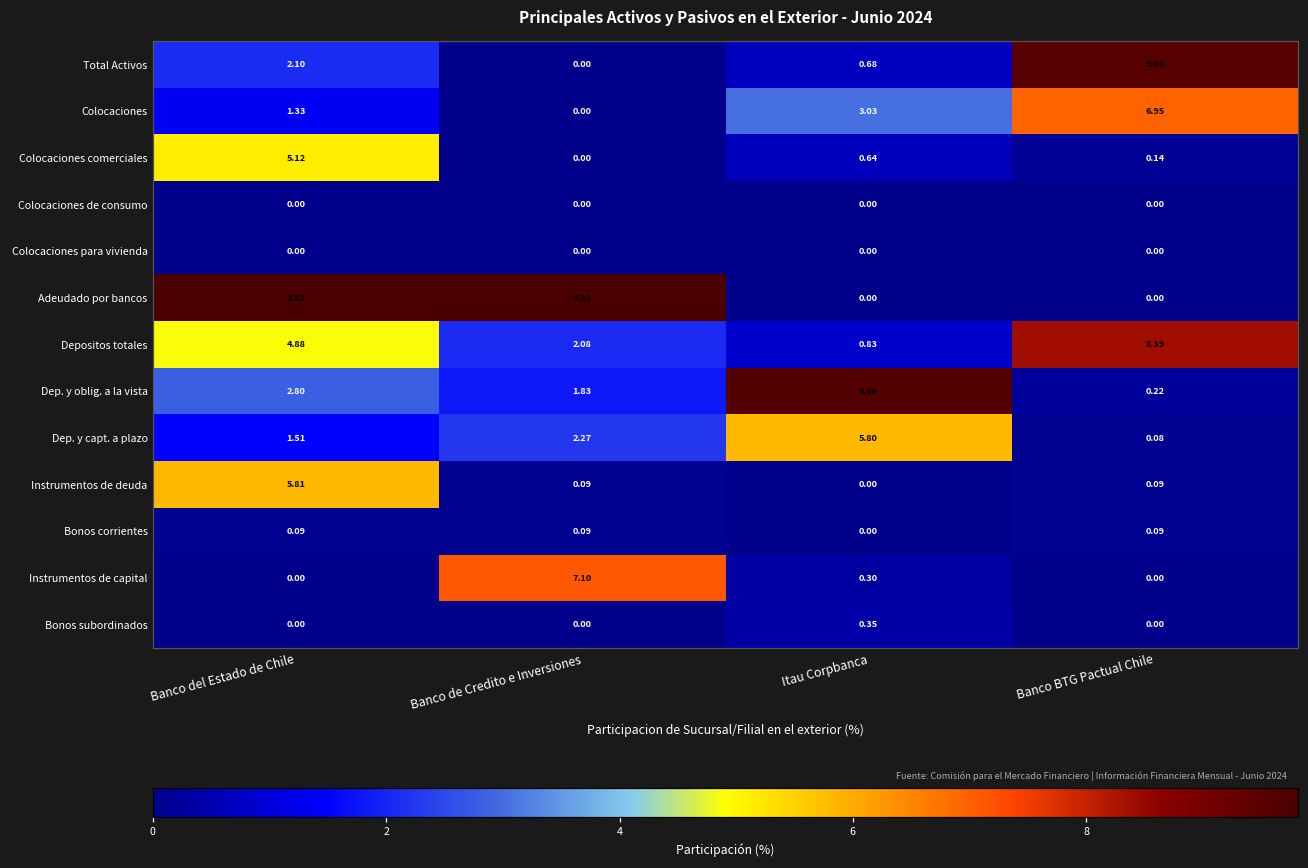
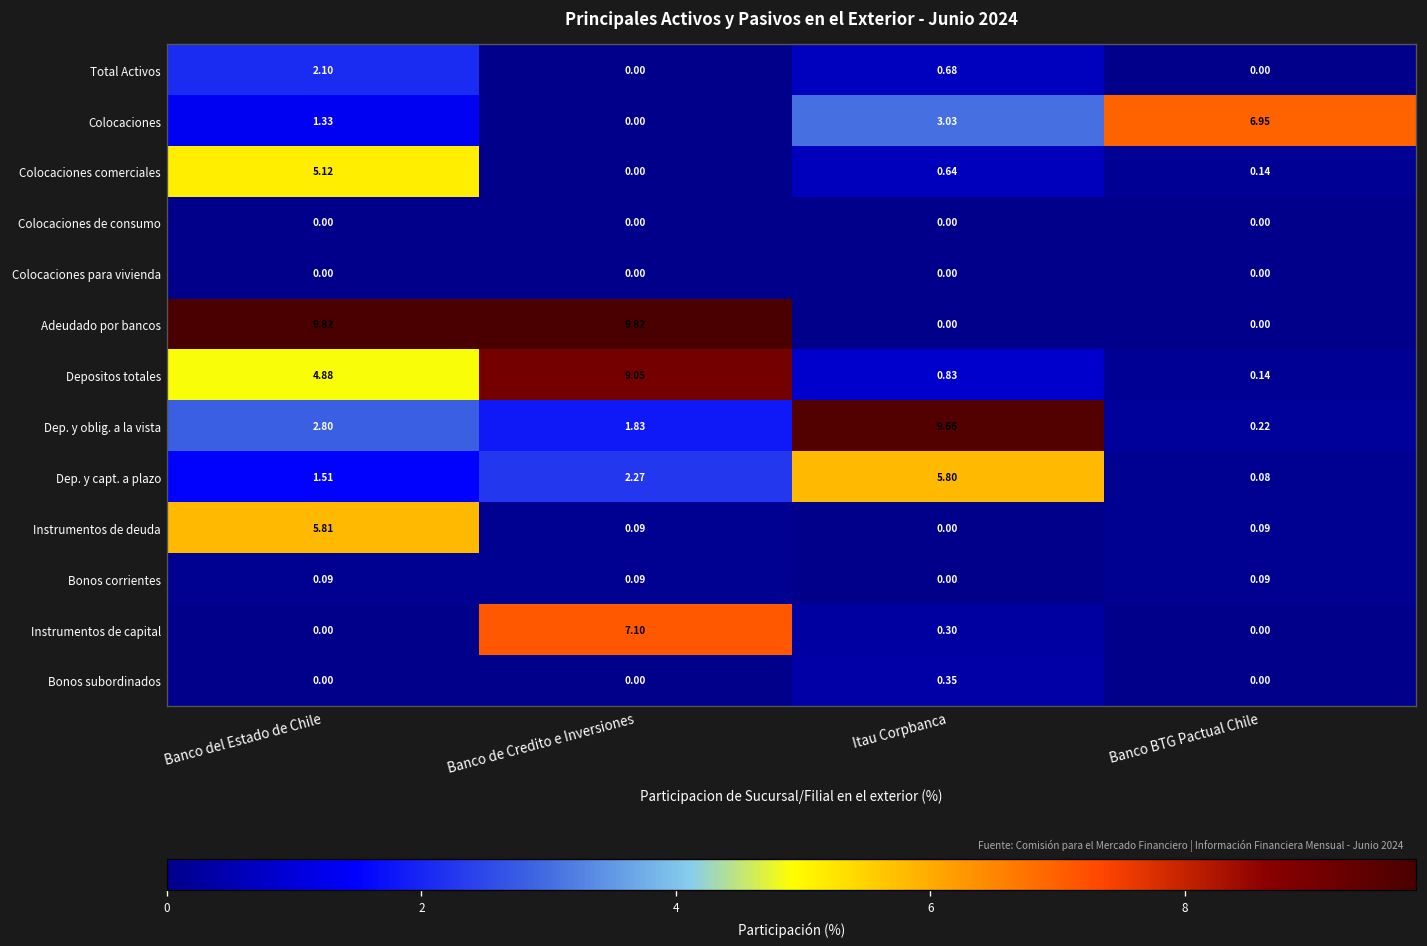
  {
    "Total Activos": {
      "Banco del Estado de Chile": 2.10,
      "Banco de Credito e Inversiones": 0.00,
      "Itau Corpbanca": 0.68,
-     "Banco BTG Pactual Chile": 9.60
+     "Banco BTG Pactual Chile": 0.00
    },
    "Colocaciones": {
      "Banco del Estado de Chile": 1.33,
      "Banco de Credito e Inversiones": 0.00,
      "Itau Corpbanca": 3.03,
      "Banco BTG Pactual Chile": 6.95
    },
    "Colocaciones comerciales": {
      "Banco del Estado de Chile": 5.12,
      "Banco de Credito e Inversiones": 0.00,
      "Itau Corpbanca": 0.64,
      "Banco BTG Pactual Chile": 0.14
    },
    "Colocaciones de consumo": {
      "Banco del Estado de Chile": 0.00,
      "Banco de Credito e Inversiones": 0.00,
      "Itau Corpbanca": 0.00,
      "Banco BTG Pactual Chile": 0.00
    },
    "Colocaciones para vivienda": {
      "Banco del Estado de Chile": 0.00,
      "Banco de Credito e Inversiones": 0.00,
      "Itau Corpbanca": 0.00,
      "Banco BTG Pactual Chile": 0.00
    },
    "Adeudado por bancos": {
      "Banco del Estado de Chile": 9.82,
      "Banco de Credito e Inversiones": 9.82,
      "Itau Corpbanca": 0.00,
      "Banco BTG Pactual Chile": 0.00
    },
    "Depositos totales": {
      "Banco del Estado de Chile": 4.88,
-     "Banco de Credito e Inversiones": 2.08,
+     "Banco de Credito e Inversiones": 9.05,
      "Itau Corpbanca": 0.83,
-     "Banco BTG Pactual Chile": 8.39
+     "Banco BTG Pactual Chile": 0.14
    },
    "Dep. y oblig. a la vista": {
      "Banco del Estado de Chile": 2.80,
      "Banco de Credito e Inversiones": 1.83,
      "Itau Corpbanca": 9.66,
      "Banco BTG Pactual Chile": 0.22
    },
    "Dep. y capt. a plazo": {
      "Banco del Estado de Chile": 1.51,
      "Banco de Credito e Inversiones": 2.27,
      "Itau Corpbanca": 5.80,
      "Banco BTG Pactual Chile": 0.08
    },
    "Instrumentos de deuda": {
      "Banco del Estado de Chile": 5.81,
      "Banco de Credito e Inversiones": 0.09,
      "Itau Corpbanca": 0.00,
      "Banco BTG Pactual Chile": 0.09
    },
    "Bonos corrientes": {
      "Banco del Estado de Chile": 0.09,
      "Banco de Credito e Inversiones": 0.09,
      "Itau Corpbanca": 0.00,
      "Banco BTG Pactual Chile": 0.09
    },
    "Instrumentos de capital": {
      "Banco del Estado de Chile": 0.00,
      "Banco de Credito e Inversiones": 7.10,
      "Itau Corpbanca": 0.30,
      "Banco BTG Pactual Chile": 0.00
    },
    "Bonos subordinados": {
      "Banco del Estado de Chile": 0.00,
      "Banco de Credito e Inversiones": 0.00,
      "Itau Corpbanca": 0.35,
      "Banco BTG Pactual Chile": 0.00
    }
  }
